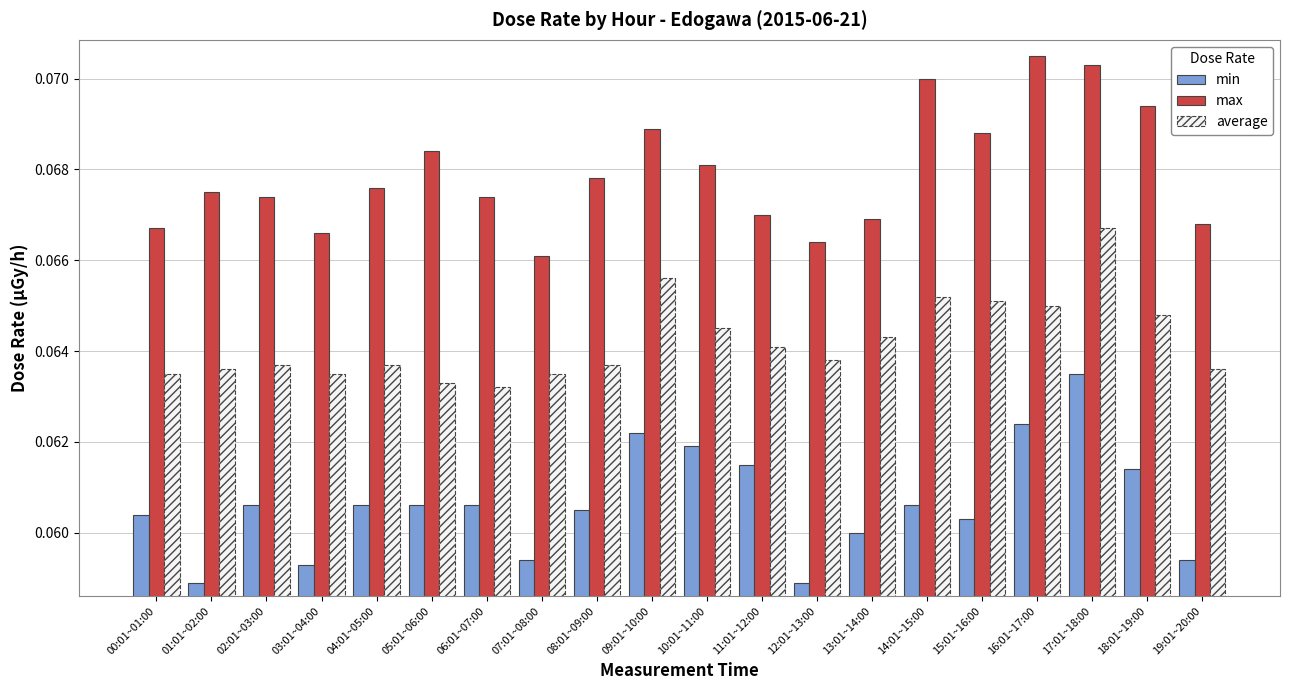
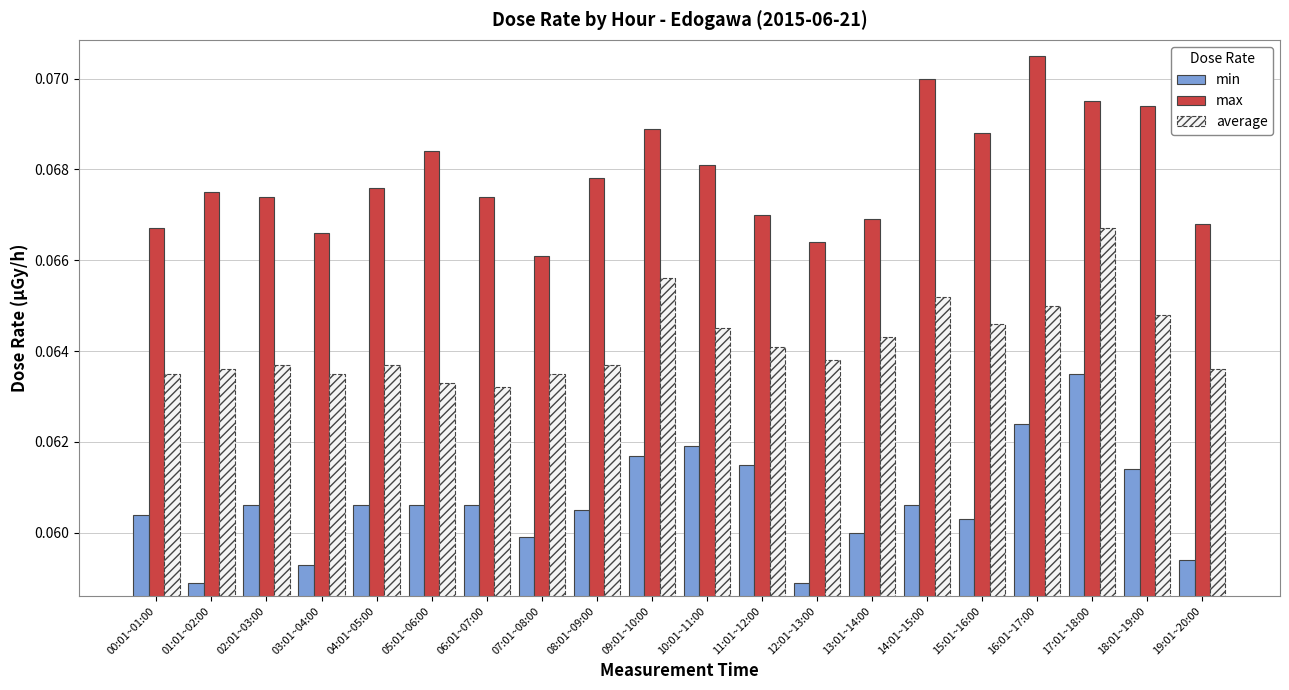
  {
    "min": {
      "00:01~01:00": 0.0604,
      "01:01~02:00": 0.0589,
      "02:01~03:00": 0.0606,
      "03:01~04:00": 0.0593,
      "04:01~05:00": 0.0606,
      "05:01~06:00": 0.0606,
      "06:01~07:00": 0.0606,
-     "07:01~08:00": 0.0594,
+     "07:01~08:00": 0.0599,
      "08:01~09:00": 0.0605,
-     "09:01~10:00": 0.0622,
+     "09:01~10:00": 0.0617,
      "10:01~11:00": 0.0619,
      "11:01~12:00": 0.0615,
      "12:01~13:00": 0.0589,
      "13:01~14:00": 0.0600,
      "14:01~15:00": 0.0606,
      "15:01~16:00": 0.0603,
      "16:01~17:00": 0.0624,
      "17:01~18:00": 0.0635,
      "18:01~19:00": 0.0614,
      "19:01~20:00": 0.0594
    },
    "max": {
      "00:01~01:00": 0.0667,
      "01:01~02:00": 0.0675,
      "02:01~03:00": 0.0674,
      "03:01~04:00": 0.0666,
      "04:01~05:00": 0.0676,
      "05:01~06:00": 0.0684,
      "06:01~07:00": 0.0674,
      "07:01~08:00": 0.0661,
      "08:01~09:00": 0.0678,
      "09:01~10:00": 0.0689,
      "10:01~11:00": 0.0681,
      "11:01~12:00": 0.0670,
      "12:01~13:00": 0.0664,
      "13:01~14:00": 0.0669,
      "14:01~15:00": 0.0700,
      "15:01~16:00": 0.0688,
      "16:01~17:00": 0.0705,
-     "17:01~18:00": 0.0703,
+     "17:01~18:00": 0.0695,
      "18:01~19:00": 0.0694,
      "19:01~20:00": 0.0668
    },
    "average": {
      "00:01~01:00": 0.0635,
      "01:01~02:00": 0.0636,
      "02:01~03:00": 0.0637,
      "03:01~04:00": 0.0635,
      "04:01~05:00": 0.0637,
      "05:01~06:00": 0.0633,
      "06:01~07:00": 0.0632,
      "07:01~08:00": 0.0635,
      "08:01~09:00": 0.0637,
      "09:01~10:00": 0.0656,
      "10:01~11:00": 0.0645,
      "11:01~12:00": 0.0641,
      "12:01~13:00": 0.0638,
      "13:01~14:00": 0.0643,
      "14:01~15:00": 0.0652,
-     "15:01~16:00": 0.0651,
+     "15:01~16:00": 0.0646,
      "16:01~17:00": 0.0650,
      "17:01~18:00": 0.0667,
      "18:01~19:00": 0.0648,
      "19:01~20:00": 0.0636
    }
  }
